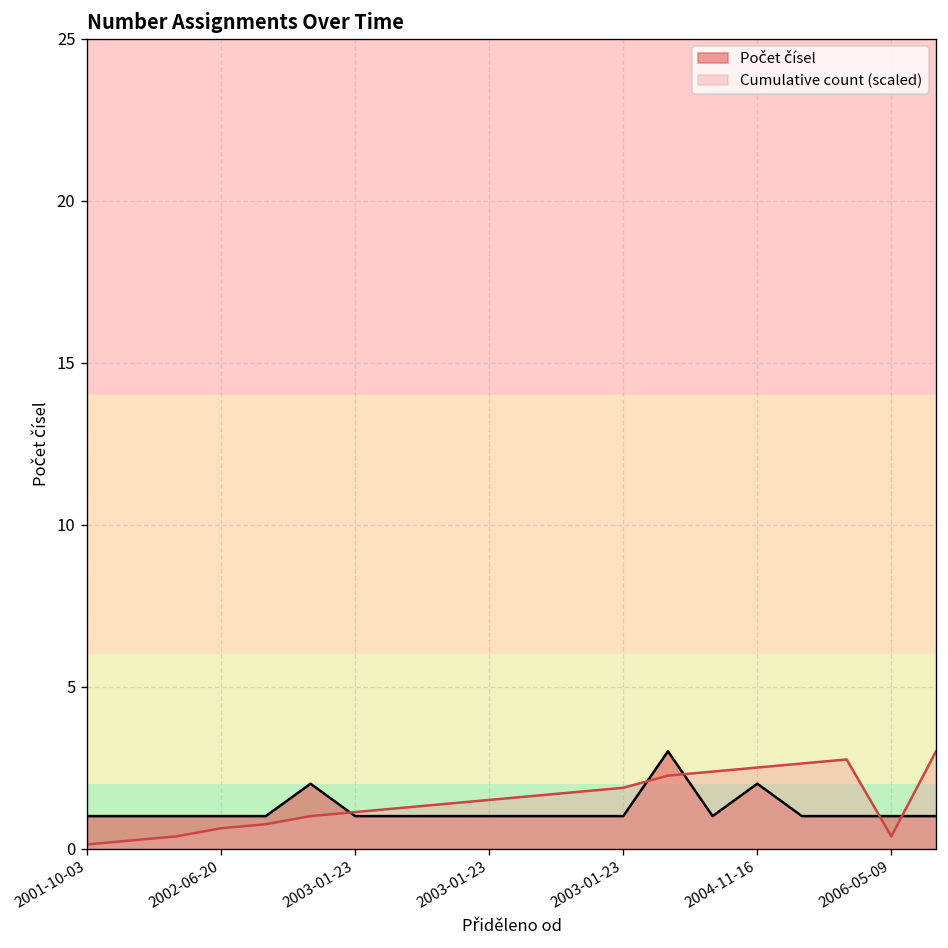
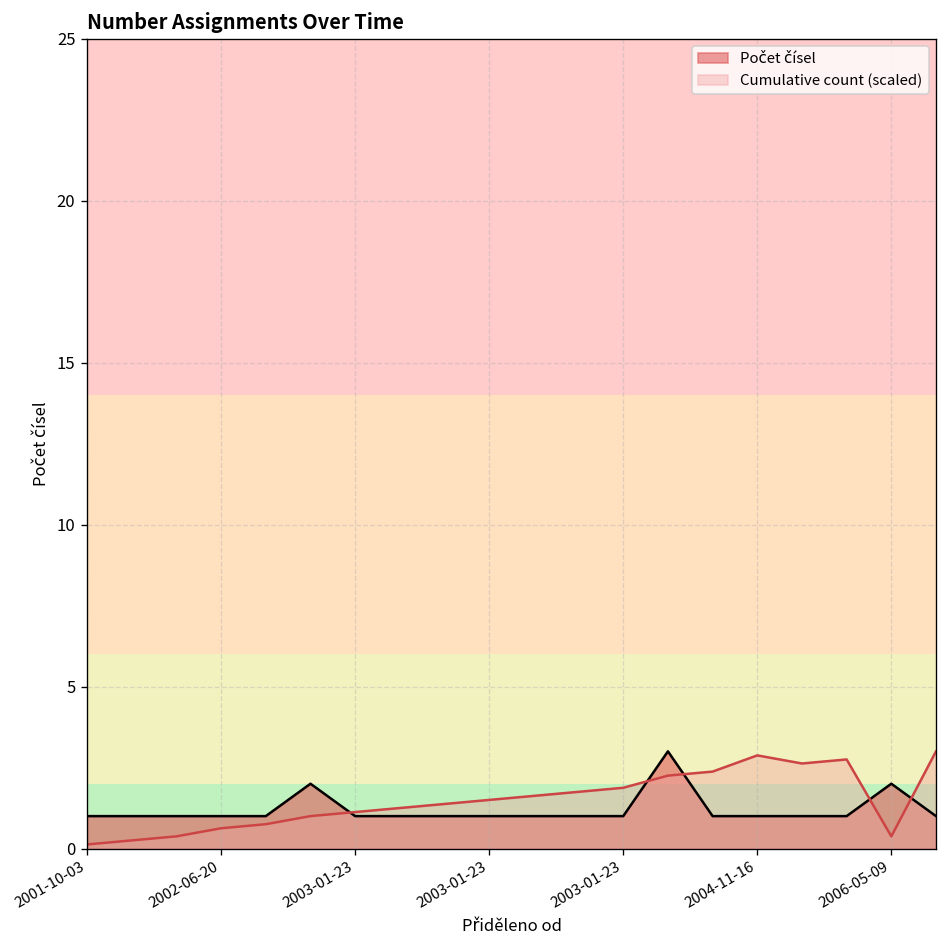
  {
    "Počet čísel": {
      "2001-10-03": 1,
      "2002-06-20": 1,
-     "2004-11-16": 2,
-     "2006-05-09": 1
+     "2004-11-16": 1,
+     "2006-05-09": 2
    },
    "Cumulative count (scaled)": {
      "2001-10-03": 0.1,
      "2002-06-20": 0.6,
-     "2004-11-16": 2.5,
+     "2004-11-16": 2.9,
      "2006-05-09": 0.4
    }
  }
